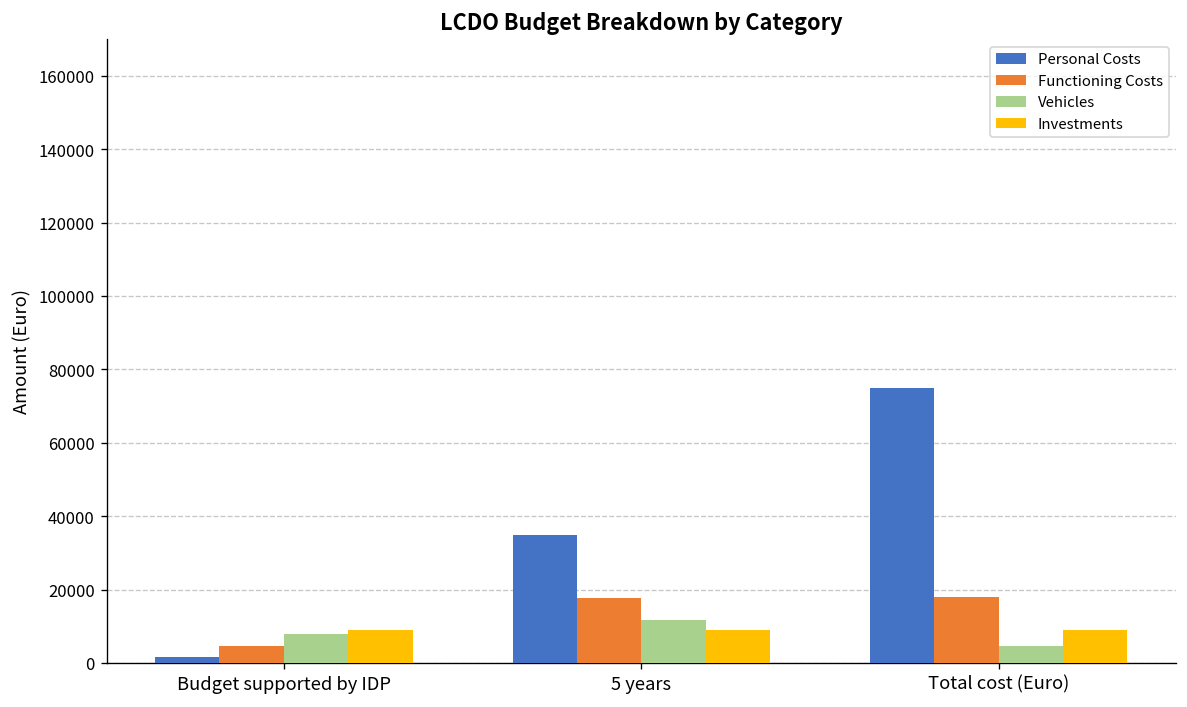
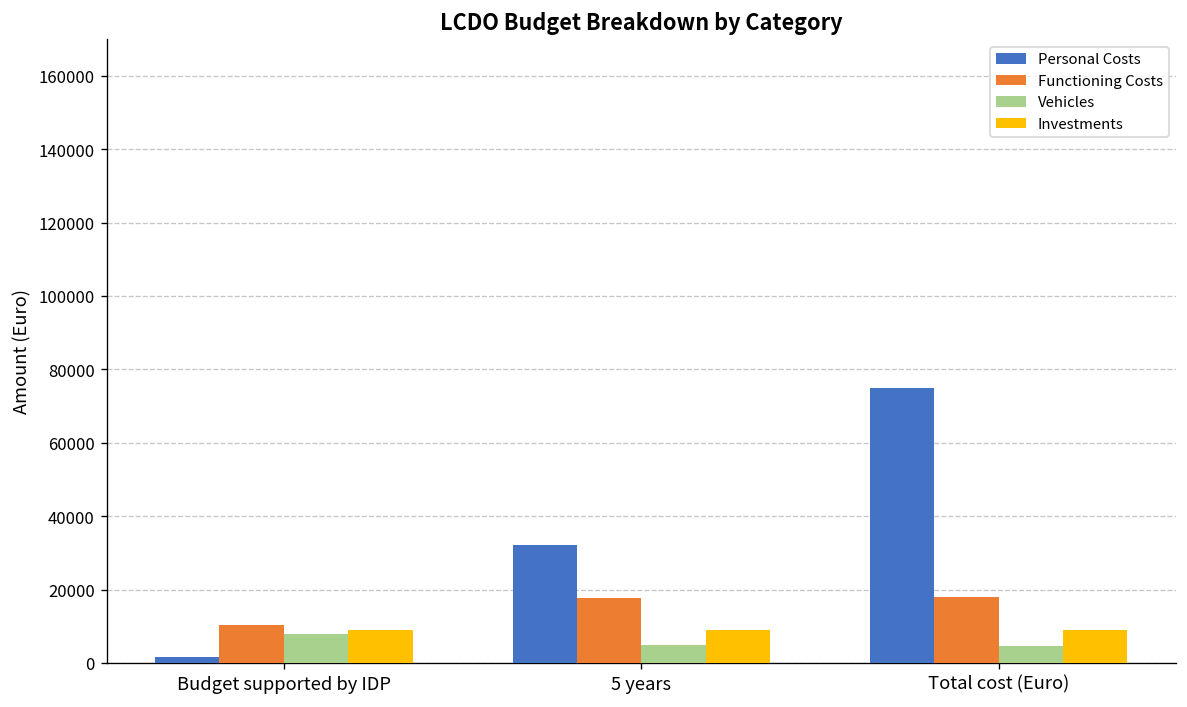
  {
    "Personal Costs": {
      "Budget supported by IDP": 2000,
-     "5 years": 35000,
+     "5 years": 32000,
      "Total cost (Euro)": 75000
    },
    "Functioning Costs": {
-     "Budget supported by IDP": 5000,
+     "Budget supported by IDP": 10000,
      "5 years": 18000,
      "Total cost (Euro)": 18000
    },
    "Vehicles": {
      "Budget supported by IDP": 8000,
-     "5 years": 12000,
+     "5 years": 5000,
      "Total cost (Euro)": 5000
    },
    "Investments": {
      "Budget supported by IDP": 9000,
      "5 years": 9000,
      "Total cost (Euro)": 9000
    }
  }
